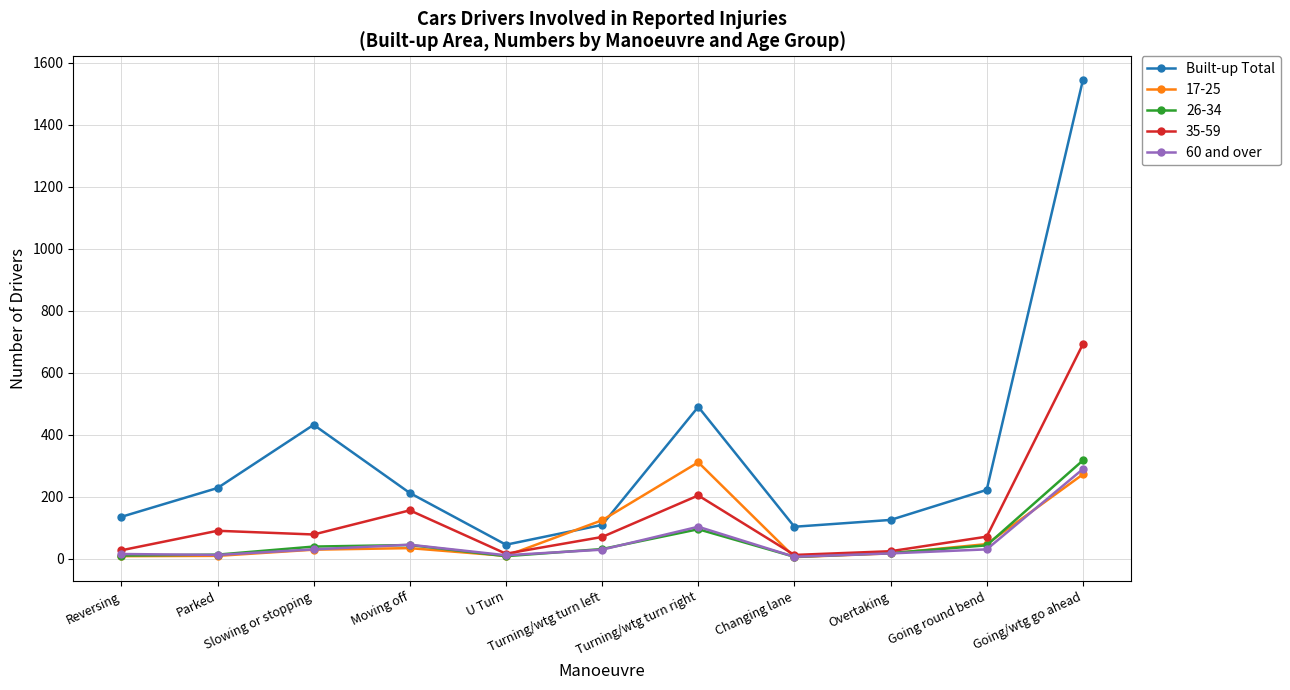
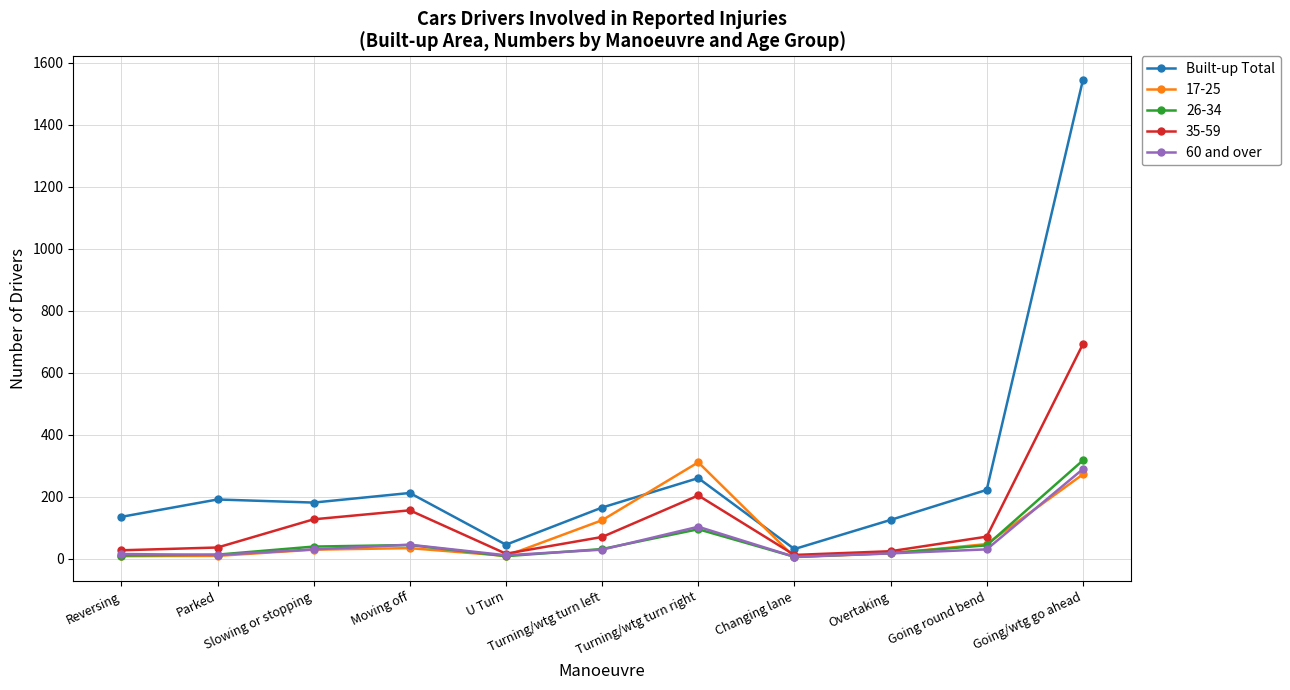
  {
    "Built-up Total": {
      "Reversing": 140,
-     "Parked": 230,
-     "Slowing or stopping": 430,
+     "Parked": 190,
+     "Slowing or stopping": 180,
      "Moving off": 210,
      "U Turn": 50,
-     "Turning/wtg turn left": 110,
-     "Turning/wtg turn right": 490,
-     "Changing lane": 100,
+     "Turning/wtg turn left": 170,
+     "Turning/wtg turn right": 260,
+     "Changing lane": 30,
      "Overtaking": 130,
      "Going round bend": 220,
      "Going/wtg go ahead": 1540
    },
    "17-25": {
      "Moving off": 30,
      "Turning/wtg turn left": 120,
      "Turning/wtg turn right": 310,
      "Going/wtg go ahead": 270
    },
    "26-34": {
      "Slowing or stopping": 40,
      "Going/wtg go ahead": 320
    },
    "35-59": {
      "Reversing": 30,
-     "Parked": 90,
-     "Slowing or stopping": 80,
+     "Parked": 40,
+     "Slowing or stopping": 130,
      "Moving off": 160,
      "Turning/wtg turn left": 70,
      "Turning/wtg turn right": 200,
      "Going round bend": 70,
      "Going/wtg go ahead": 690
    },
    "60 and over": {
      "Going round bend": 30,
      "Going/wtg go ahead": 290
    }
  }
